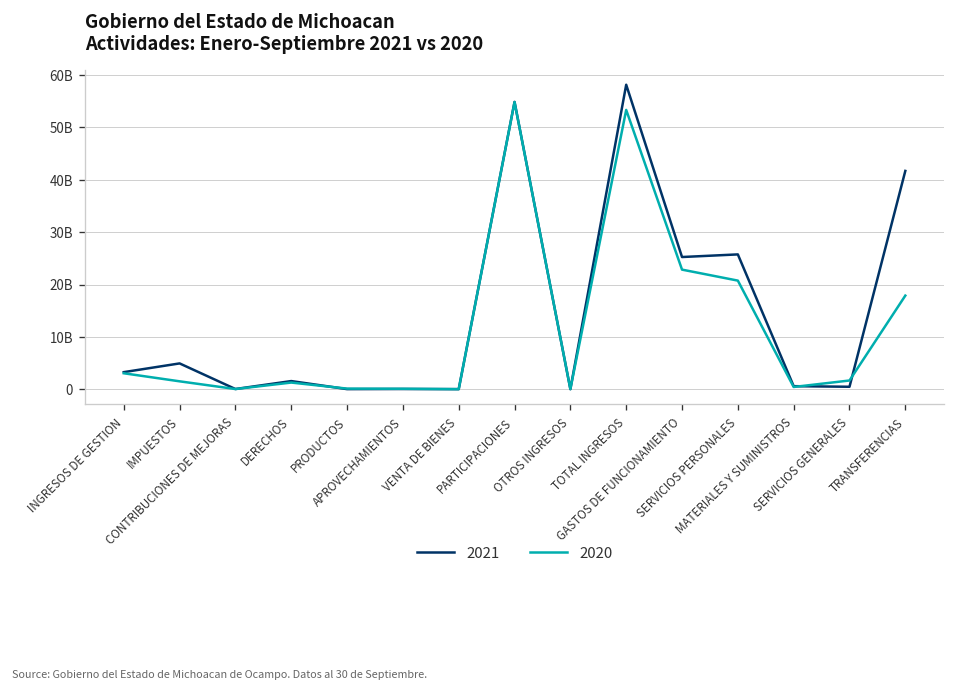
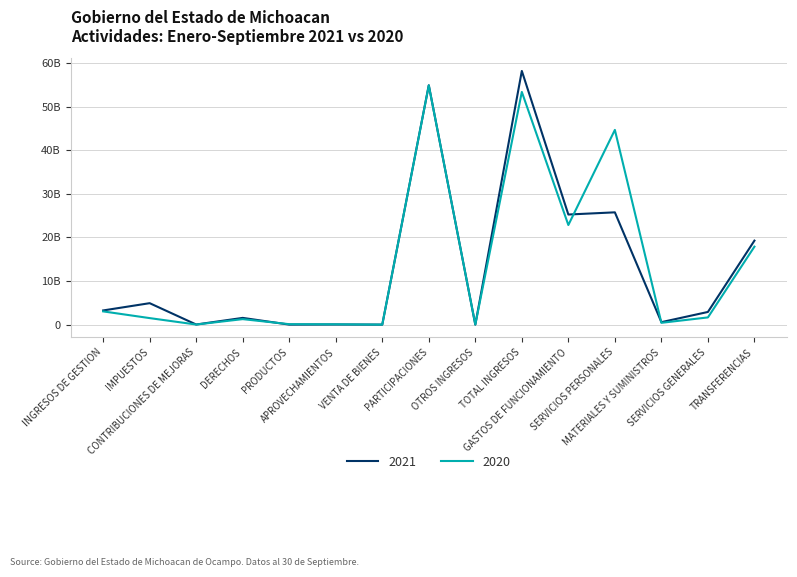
  {
    "2021": {
      "IMPUESTOS": 5000000000,
      "TOTAL INGRESOS": 58000000000,
      "GASTOS DE FUNCIONAMIENTO": 25000000000,
      "SERVICIOS PERSONALES": 26000000000,
-     "SERVICIOS GENERALES": 0,
-     "TRANSFERENCIAS": 42000000000
+     "SERVICIOS GENERALES": 3000000000,
+     "TRANSFERENCIAS": 19000000000
    },
    "2020": {
      "IMPUESTOS": 2000000000,
      "TOTAL INGRESOS": 53000000000,
      "GASTOS DE FUNCIONAMIENTO": 23000000000,
-     "SERVICIOS PERSONALES": 21000000000,
+     "SERVICIOS PERSONALES": 45000000000,
      "SERVICIOS GENERALES": 2000000000,
      "TRANSFERENCIAS": 18000000000
    }
  }
